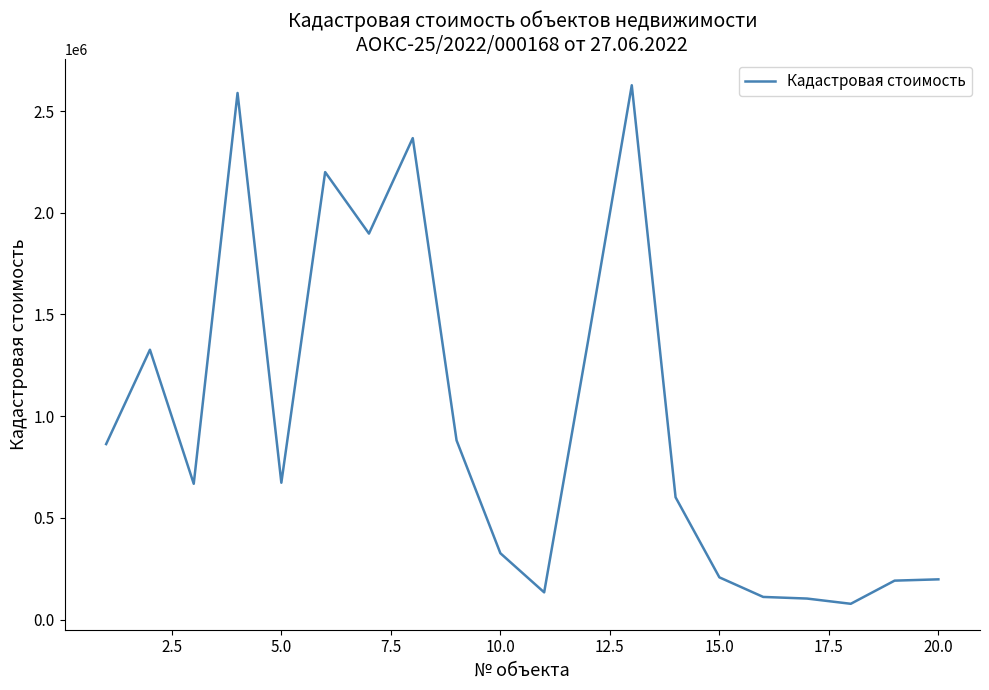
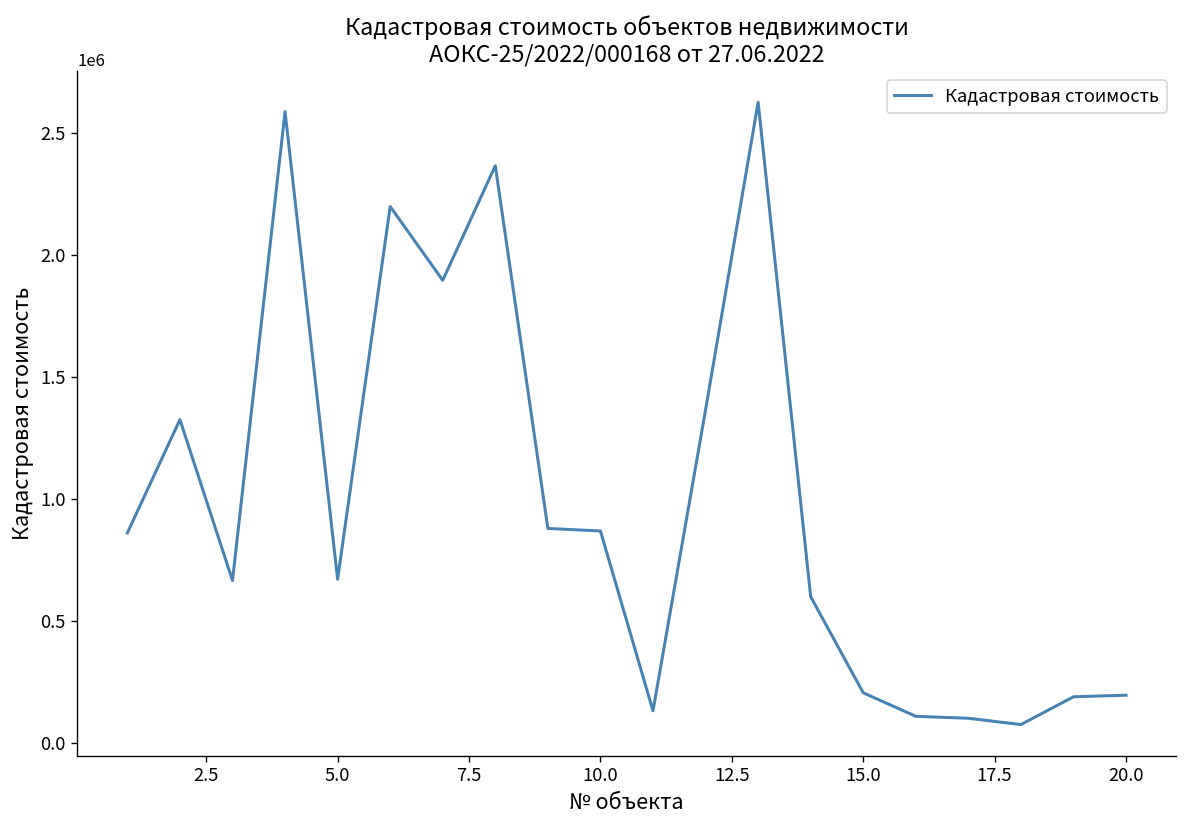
  {
    "5.0": 670000,
-   "10.0": 330000,
+   "10.0": 870000,
    "15.0": 210000,
    "20.0": 200000
  }
